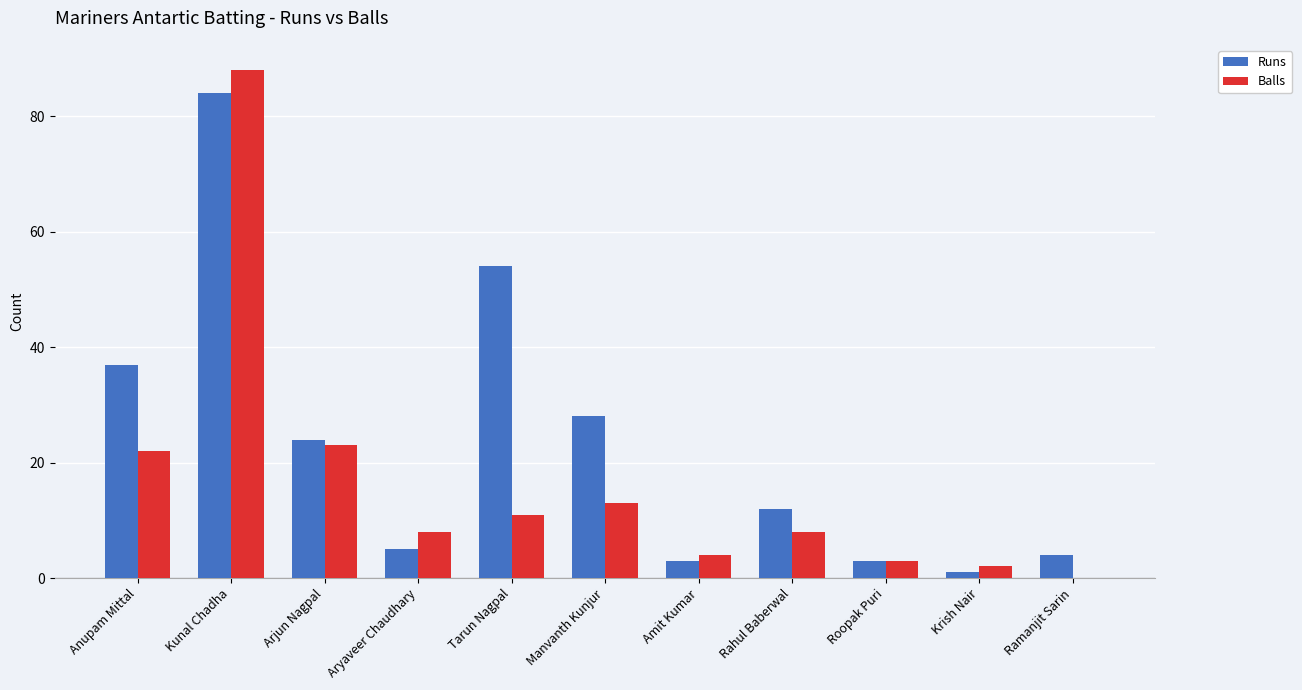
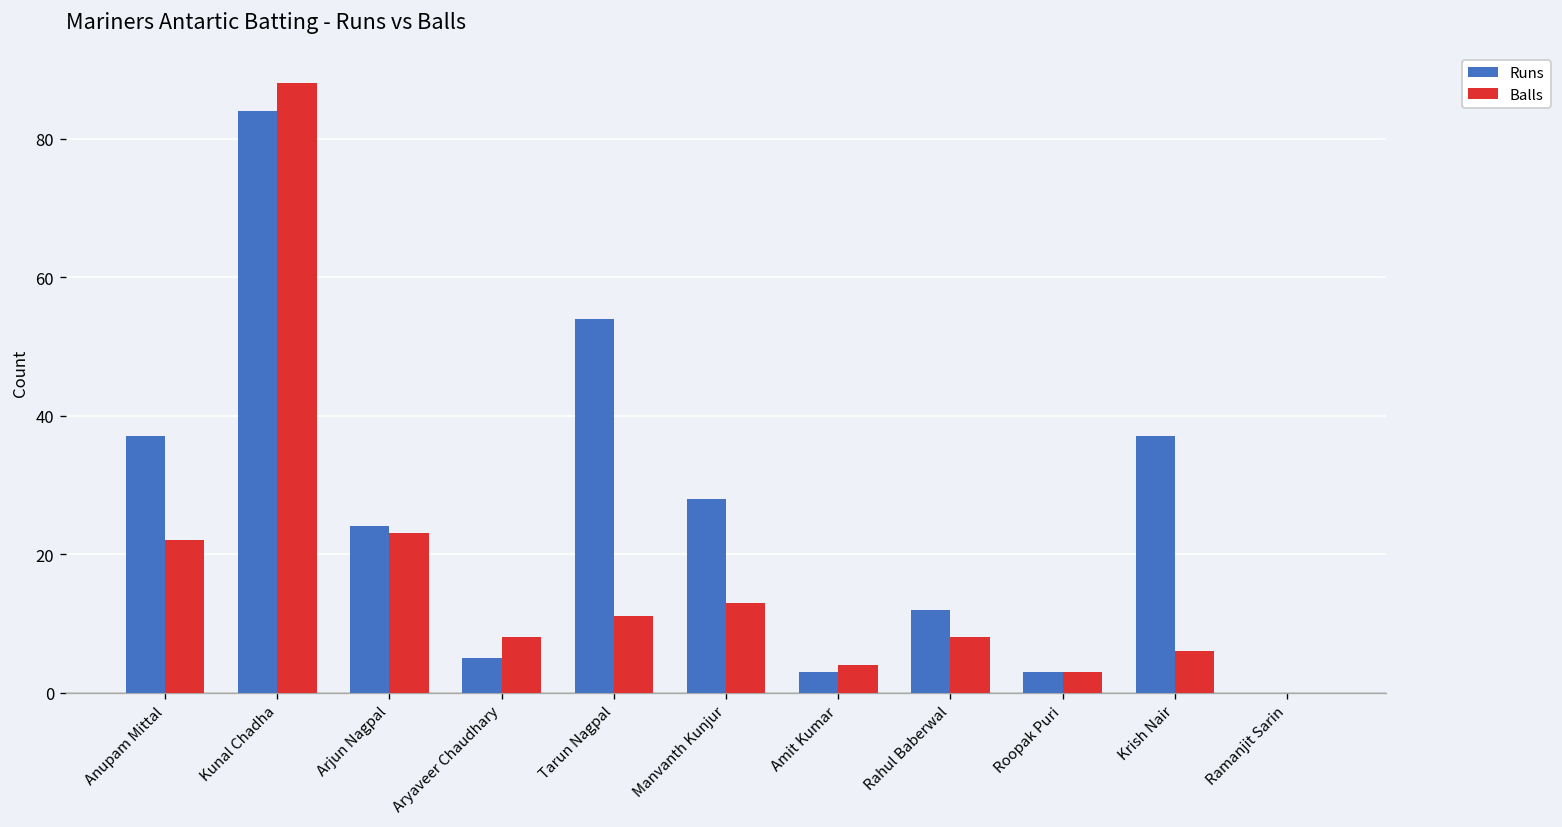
  {
    "Runs": {
      "Anupam Mittal": 37,
      "Kunal Chadha": 84,
      "Arjun Nagpal": 24,
      "Aryaveer Chaudhary": 5,
      "Tarun Nagpal": 54,
      "Manvanth Kunjur": 28,
      "Amit Kumar": 3,
      "Rahul Baberwal": 12,
      "Roopak Puri": 3,
-     "Krish Nair": 1,
-     "Ramanjit Sarin": 4
+     "Krish Nair": 37,
+     "Ramanjit Sarin": 0
    },
    "Balls": {
      "Anupam Mittal": 22,
      "Kunal Chadha": 88,
      "Arjun Nagpal": 23,
      "Aryaveer Chaudhary": 8,
      "Tarun Nagpal": 11,
      "Manvanth Kunjur": 13,
      "Amit Kumar": 4,
      "Rahul Baberwal": 8,
      "Roopak Puri": 3,
-     "Krish Nair": 2,
+     "Krish Nair": 6,
      "Ramanjit Sarin": 0
    }
  }
